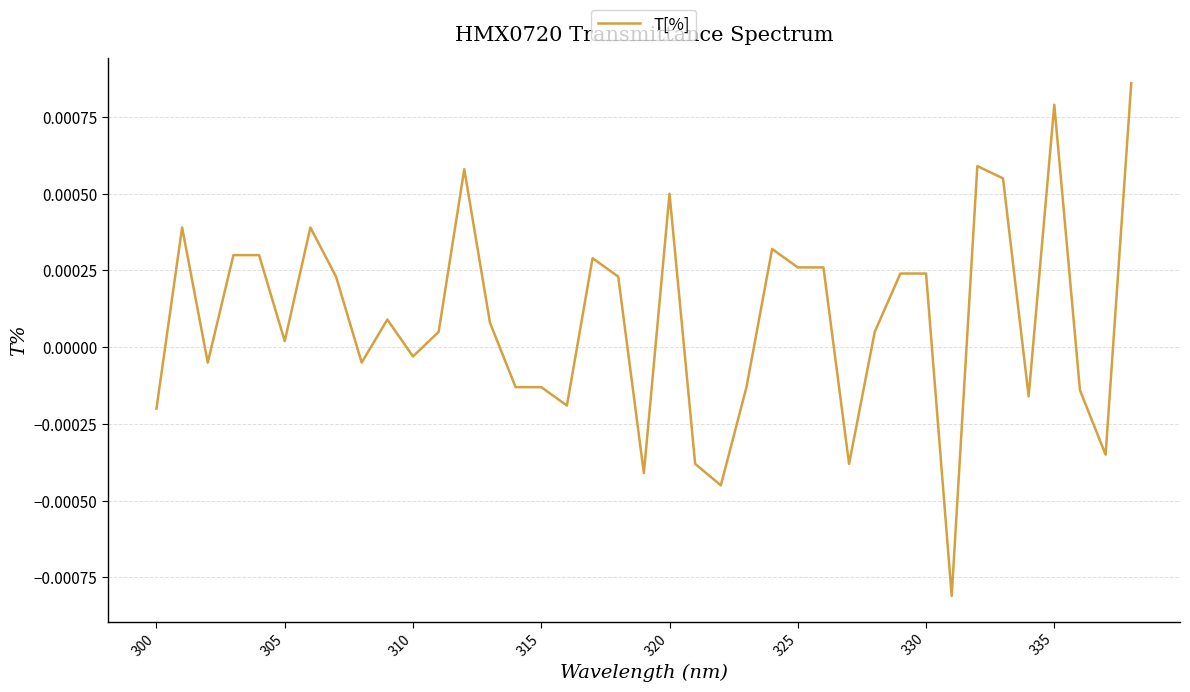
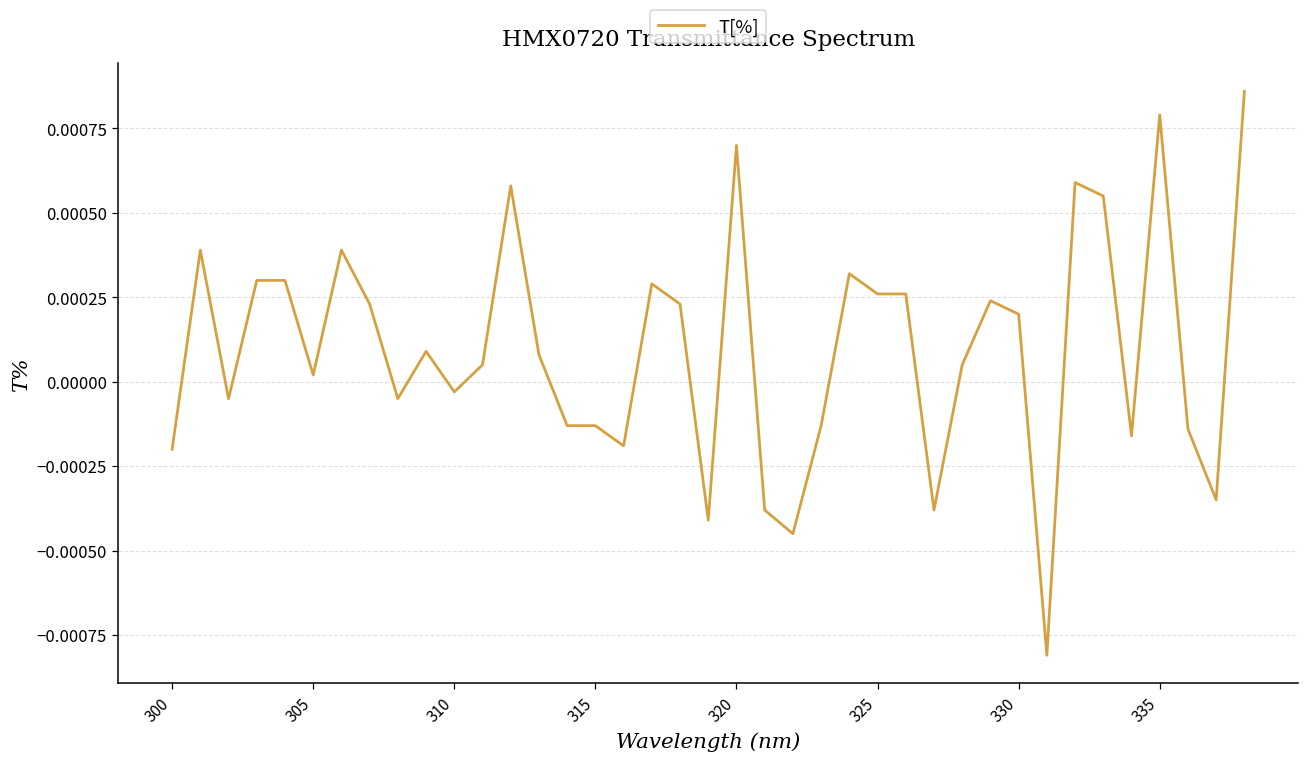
  {
    "300": -0.00020,
    "305": 0.00002,
    "310": -0.00003,
    "315": -0.00013,
-   "320": 0.0005,
+   "320": 0.0007,
    "325": 0.00026,
-   "330": 0.00024,
+   "330": 0.00020,
    "335": 0.00079
  }
